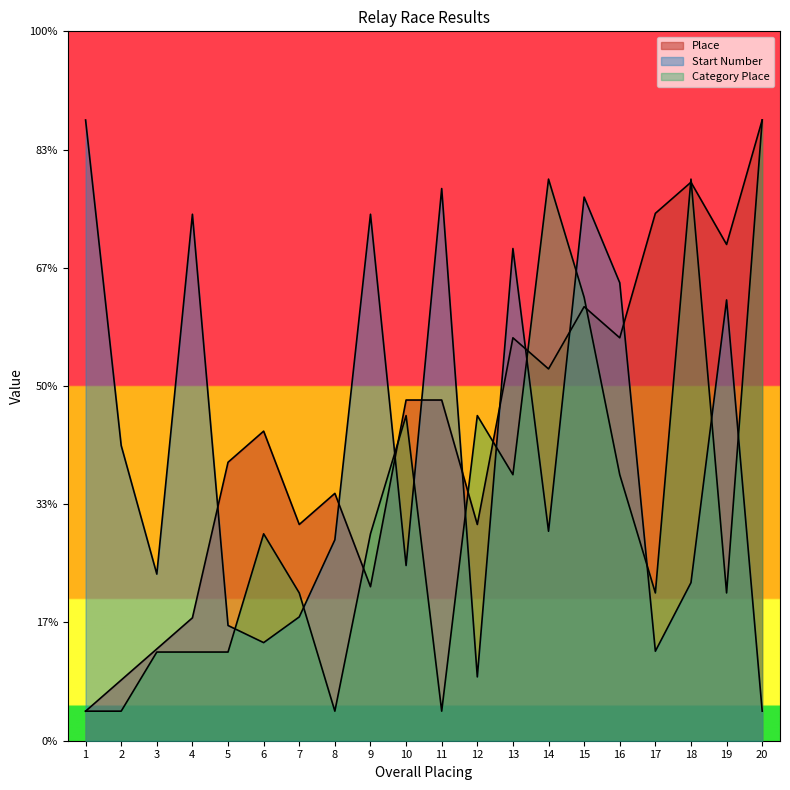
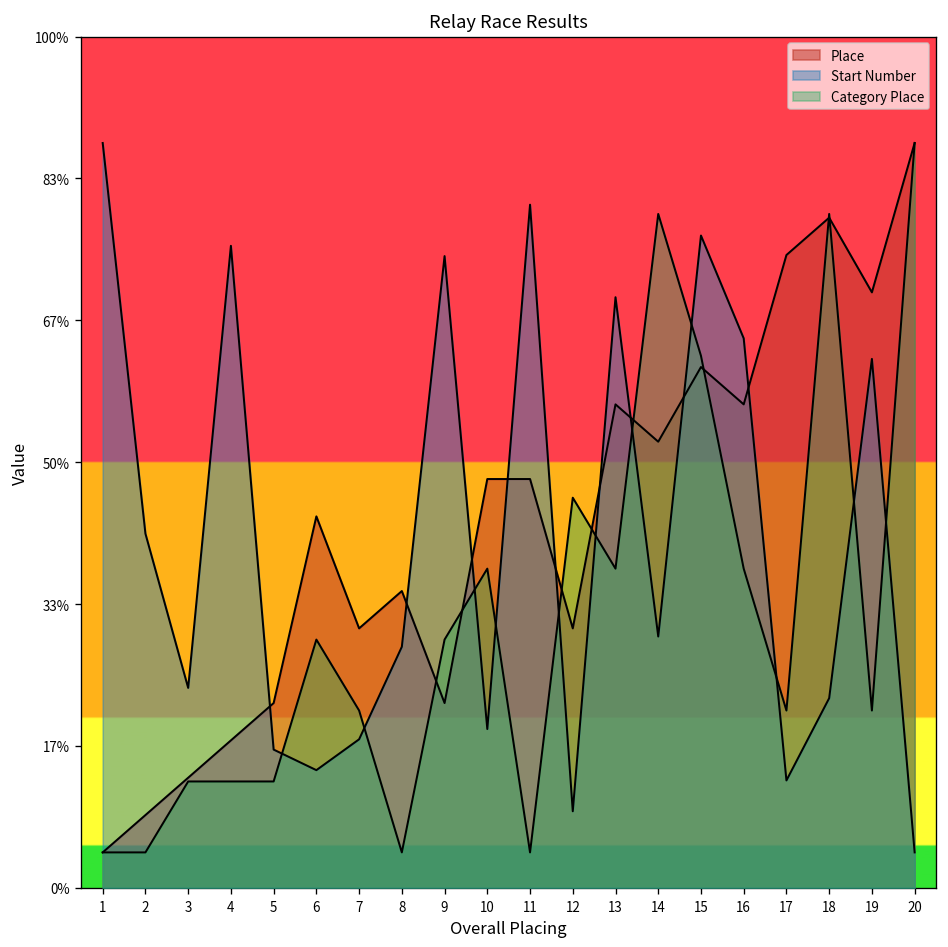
  {
    "Place": {
      "2": "9%",
      "3": "13%",
      "4": "17%",
-     "5": "39%",
+     "5": "22%",
      "6": "44%",
      "7": "30%",
      "8": "35%",
      "9": "22%",
      "10": "48%",
      "11": "48%",
      "12": "30%",
      "13": "57%",
      "14": "52%",
      "15": "61%",
      "16": "57%",
      "17": "74%",
      "18": "79%",
      "19": "70%"
    },
    "Start Number": {
      "1": "87%",
      "2": "42%",
      "3": "23%",
-     "4": "74%",
+     "4": "75%",
      "5": "16%",
      "6": "14%",
      "7": "17%",
      "8": "28%",
      "9": "74%",
-     "10": "25%",
-     "11": "78%",
+     "10": "19%",
+     "11": "80%",
      "12": "9%",
      "13": "69%",
      "14": "30%",
      "15": "77%",
      "16": "65%",
      "17": "13%",
      "18": "22%",
      "19": "62%",
      "20": "4%"
    },
    "Category Place": {
      "2": "4%",
      "3": "12%",
      "4": "12%",
      "5": "12%",
      "6": "29%",
      "7": "21%",
      "8": "4%",
      "9": "29%",
-     "10": "46%",
+     "10": "37%",
      "11": "4%",
      "12": "46%",
      "13": "37%",
      "14": "79%",
      "15": "62%",
      "16": "37%",
      "17": "21%",
      "18": "79%",
      "19": "21%"
    }
  }
